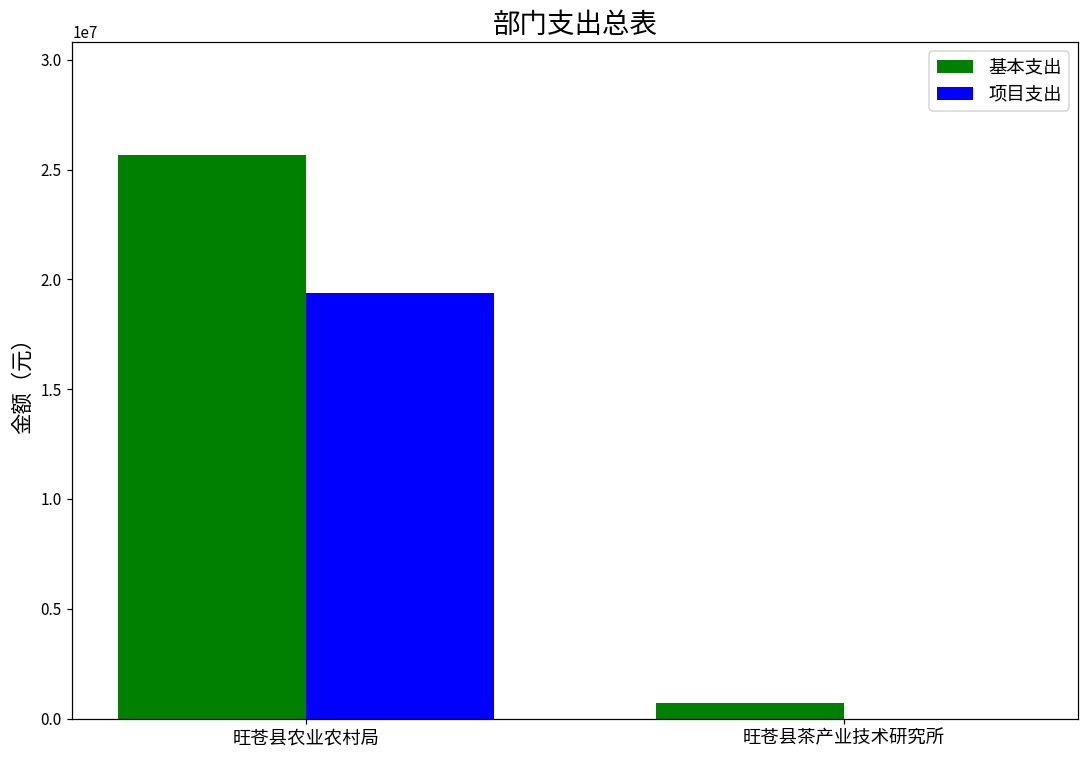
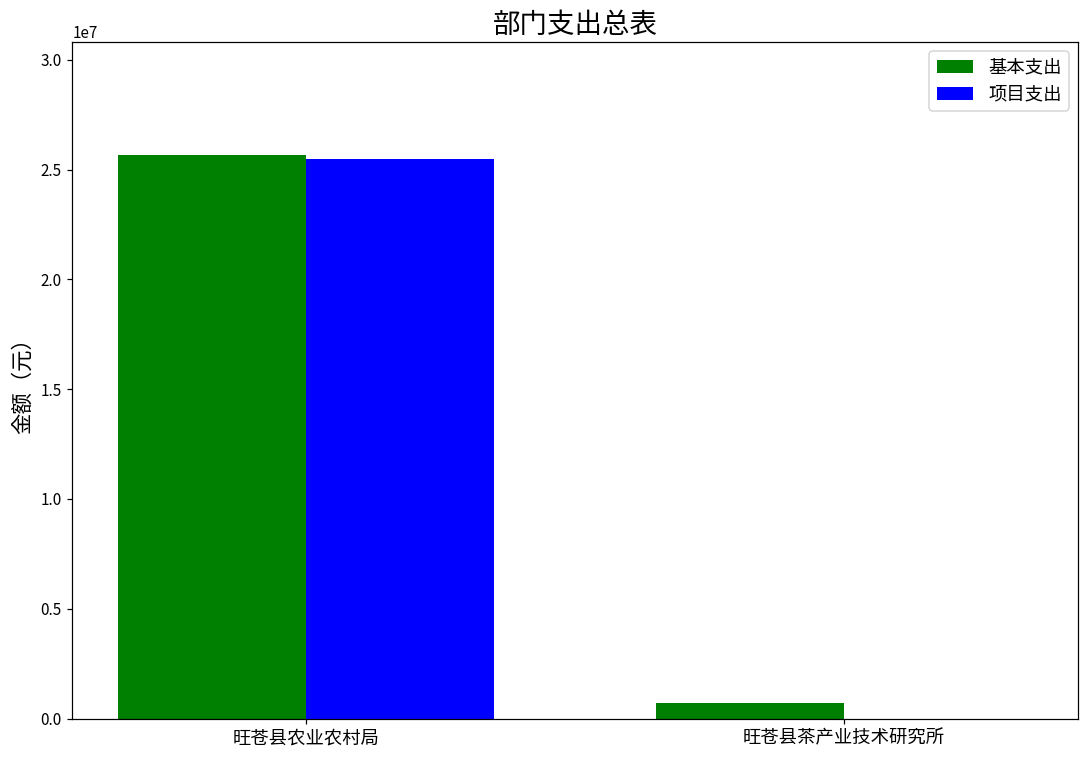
  {
    "基本支出": {
      "旺苍县农业农村局": 25700000,
      "旺苍县茶产业技术研究所": 700000
    },
    "项目支出": {
-     "旺苍县农业农村局": 19400000
+     "旺苍县农业农村局": 25500000
    }
  }
